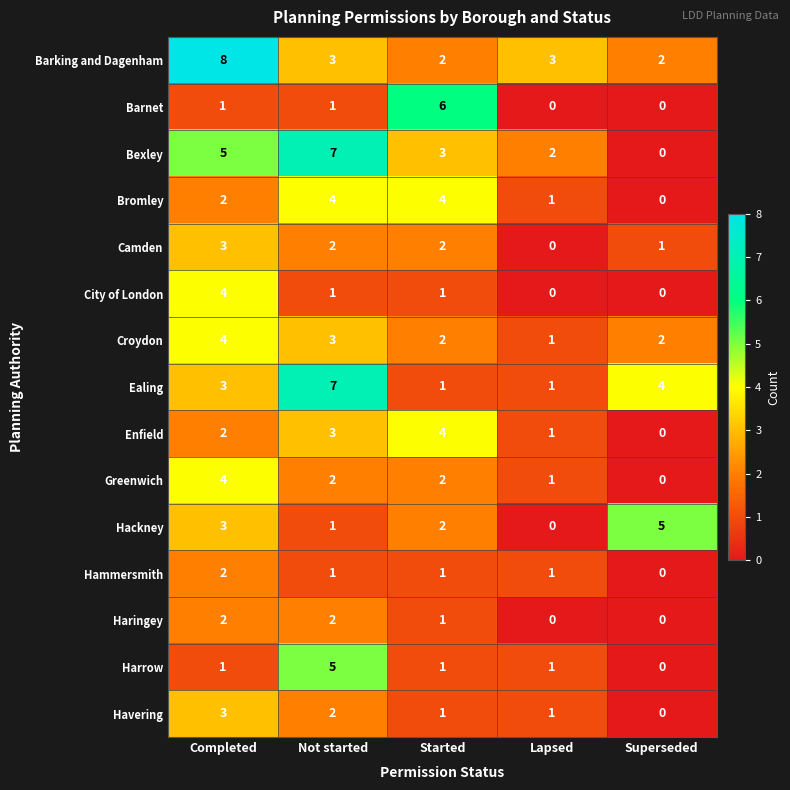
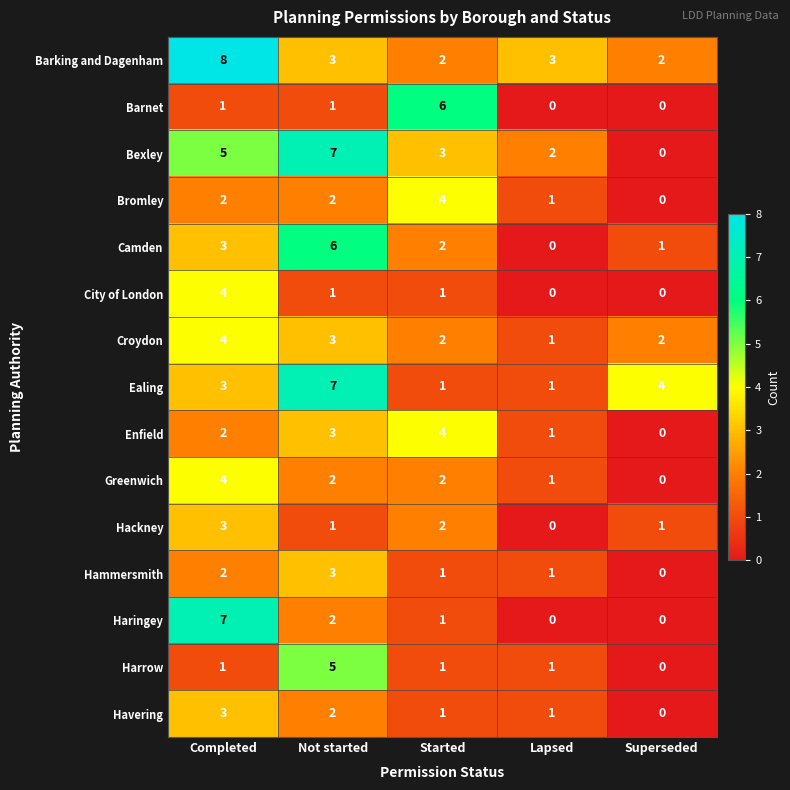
  {
    "Barking and Dagenham": {
      "Completed": 8,
      "Not started": 3,
      "Started": 2,
      "Lapsed": 3,
      "Superseded": 2
    },
    "Barnet": {
      "Completed": 1,
      "Not started": 1,
      "Started": 6,
      "Lapsed": 0,
      "Superseded": 0
    },
    "Bexley": {
      "Completed": 5,
      "Not started": 7,
      "Started": 3,
      "Lapsed": 2,
      "Superseded": 0
    },
    "Bromley": {
      "Completed": 2,
-     "Not started": 4,
+     "Not started": 2,
      "Started": 4,
      "Lapsed": 1,
      "Superseded": 0
    },
    "Camden": {
      "Completed": 3,
-     "Not started": 2,
+     "Not started": 6,
      "Started": 2,
      "Lapsed": 0,
      "Superseded": 1
    },
    "City of London": {
      "Completed": 4,
      "Not started": 1,
      "Started": 1,
      "Lapsed": 0,
      "Superseded": 0
    },
    "Croydon": {
      "Completed": 4,
      "Not started": 3,
      "Started": 2,
      "Lapsed": 1,
      "Superseded": 2
    },
    "Ealing": {
      "Completed": 3,
      "Not started": 7,
      "Started": 1,
      "Lapsed": 1,
      "Superseded": 4
    },
    "Enfield": {
      "Completed": 2,
      "Not started": 3,
      "Started": 4,
      "Lapsed": 1,
      "Superseded": 0
    },
    "Greenwich": {
      "Completed": 4,
      "Not started": 2,
      "Started": 2,
      "Lapsed": 1,
      "Superseded": 0
    },
    "Hackney": {
      "Completed": 3,
      "Not started": 1,
      "Started": 2,
      "Lapsed": 0,
-     "Superseded": 5
+     "Superseded": 1
    },
    "Hammersmith": {
      "Completed": 2,
-     "Not started": 1,
+     "Not started": 3,
      "Started": 1,
      "Lapsed": 1,
      "Superseded": 0
    },
    "Haringey": {
-     "Completed": 2,
+     "Completed": 7,
      "Not started": 2,
      "Started": 1,
      "Lapsed": 0,
      "Superseded": 0
    },
    "Harrow": {
      "Completed": 1,
      "Not started": 5,
      "Started": 1,
      "Lapsed": 1,
      "Superseded": 0
    },
    "Havering": {
      "Completed": 3,
      "Not started": 2,
      "Started": 1,
      "Lapsed": 1,
      "Superseded": 0
    }
  }
